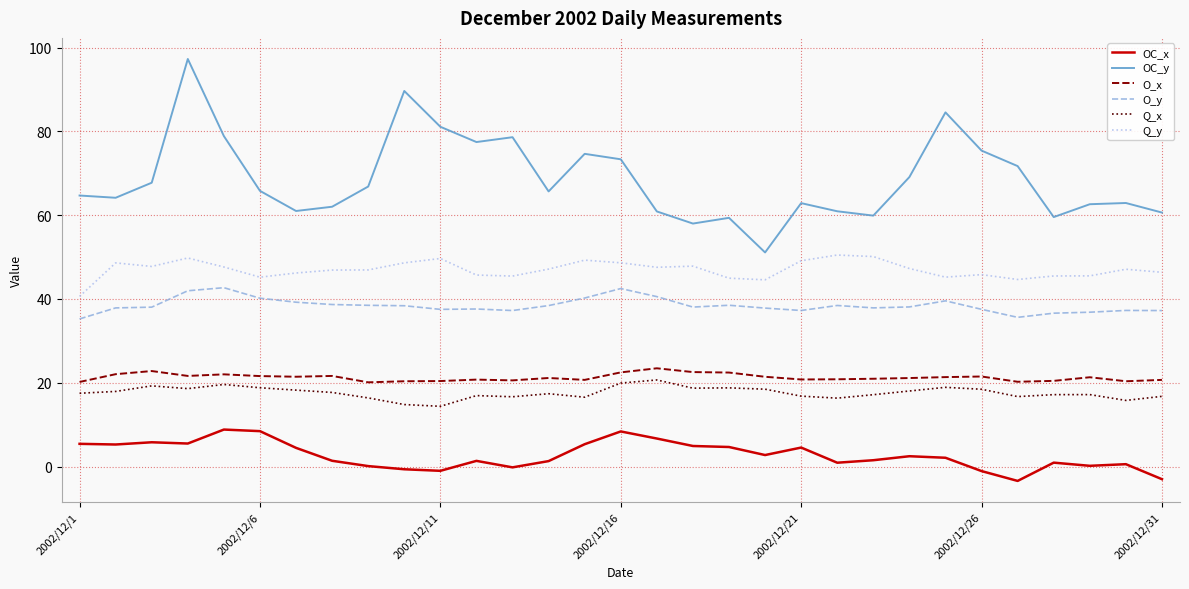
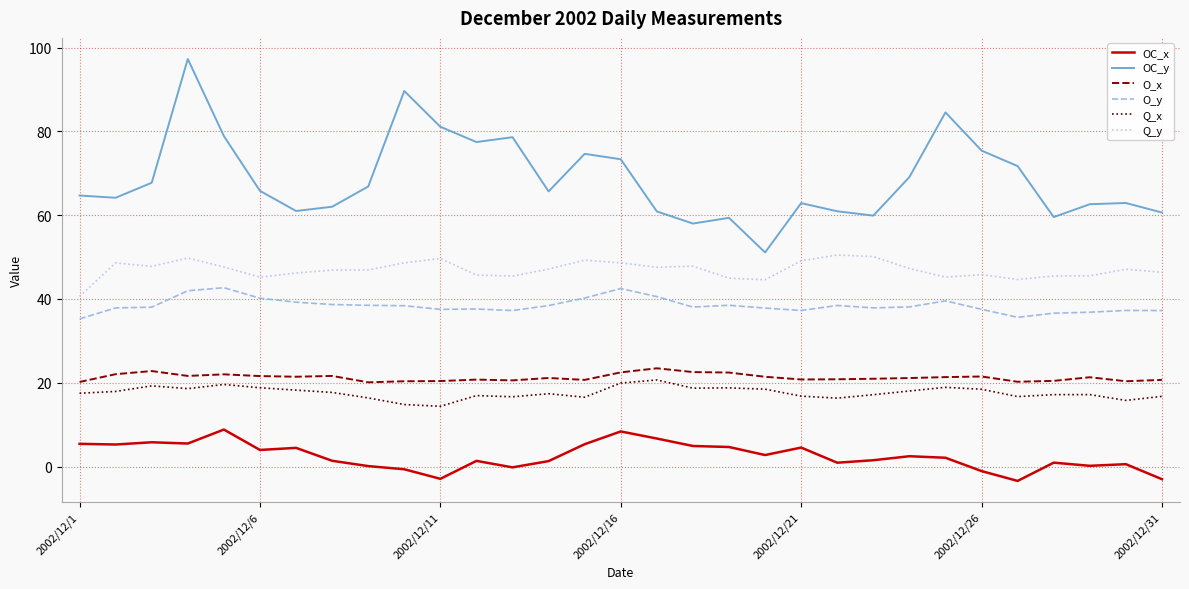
  {
    "OC_x": {
      "2002/12/1": 5,
-     "2002/12/6": 8,
-     "2002/12/11": -1,
+     "2002/12/6": 4,
+     "2002/12/11": -3,
      "2002/12/16": 8,
      "2002/12/21": 5,
      "2002/12/26": -1,
      "2002/12/31": -3
    }
  }
